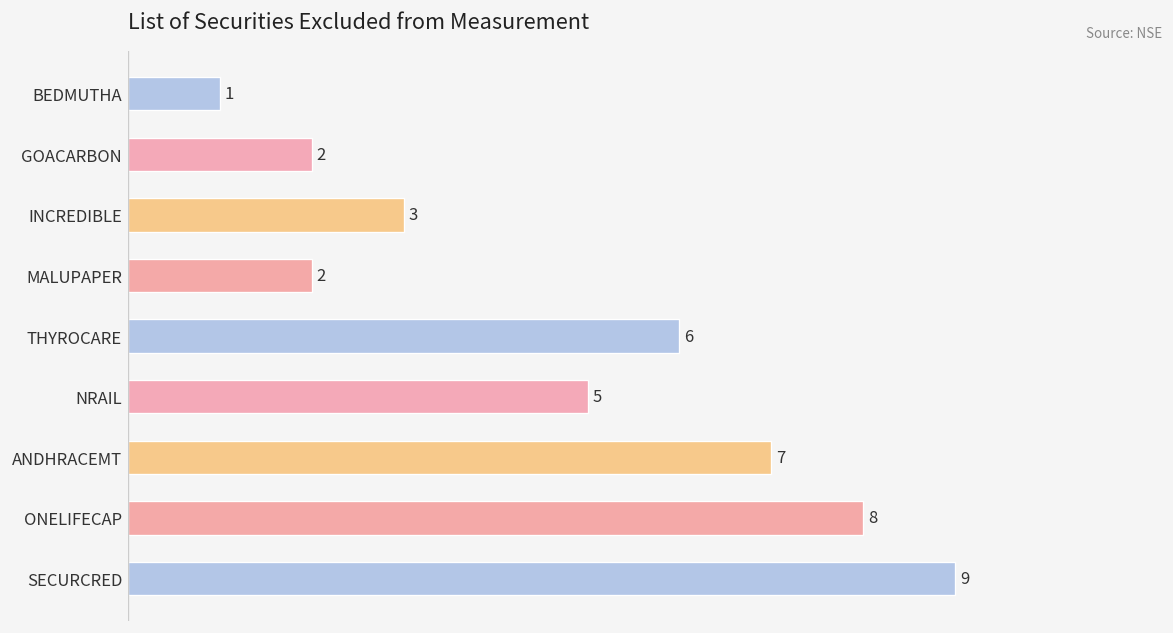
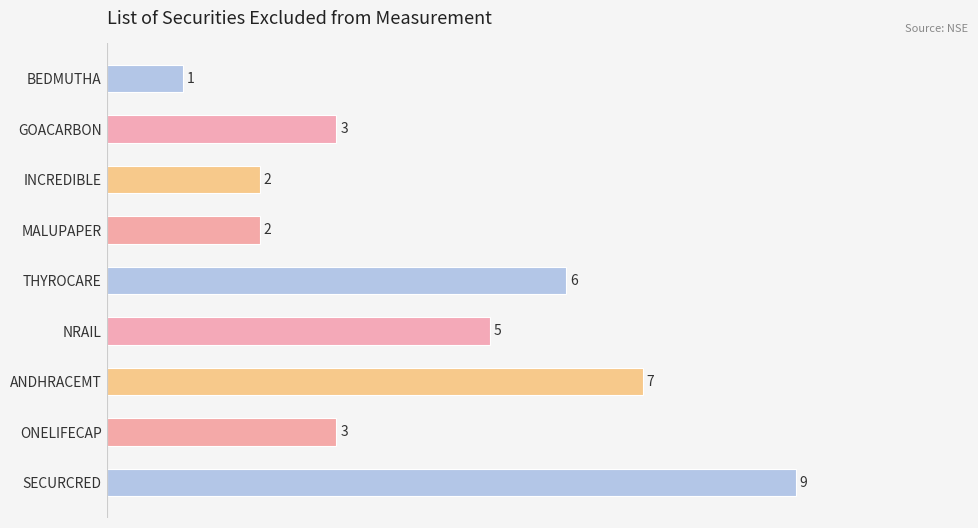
  {
    "BEDMUTHA": 1,
-   "GOACARBON": 2,
-   "INCREDIBLE": 3,
+   "GOACARBON": 3,
+   "INCREDIBLE": 2,
    "MALUPAPER": 2,
    "THYROCARE": 6,
    "NRAIL": 5,
    "ANDHRACEMT": 7,
-   "ONELIFECAP": 8,
+   "ONELIFECAP": 3,
    "SECURCRED": 9
  }
